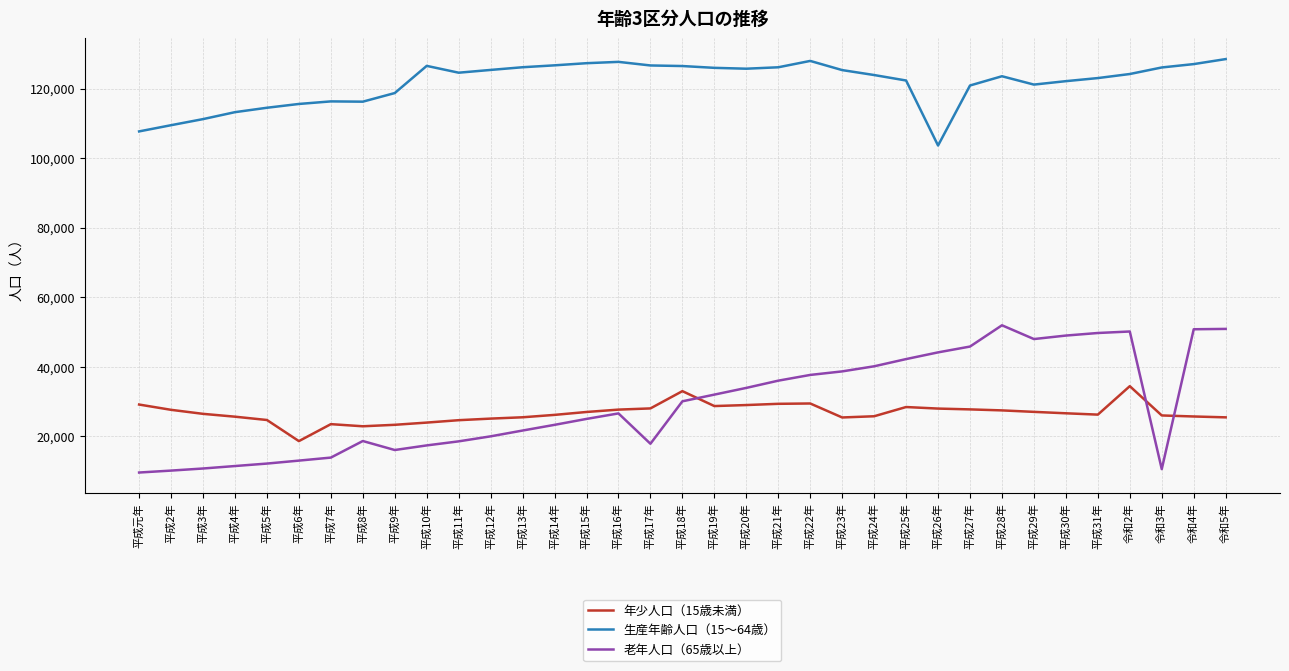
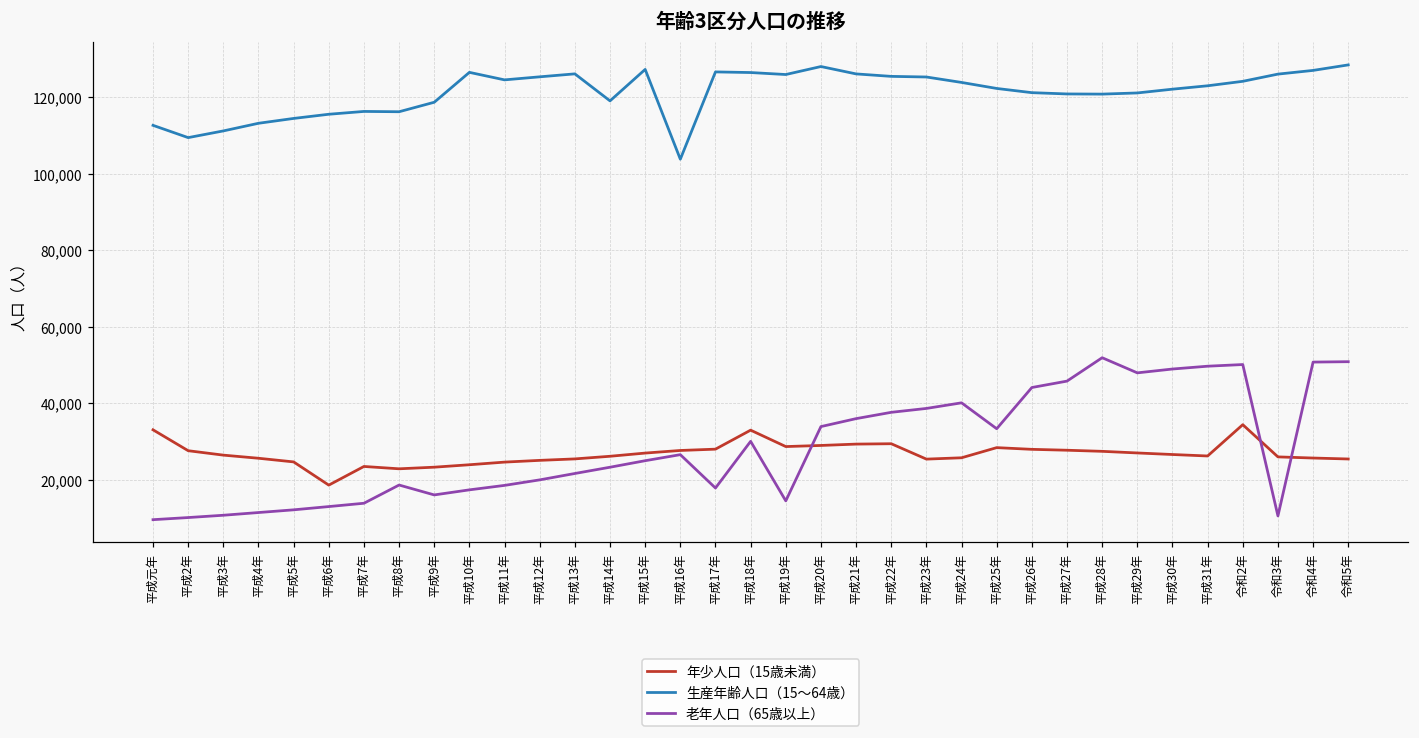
  {
    "年少人口（15歳未満）": {
-     "平成元年": "29,000",
+     "平成元年": "33,000",
      "平成2年": "28,000",
      "平成3年": "26,000",
      "平成4年": "26,000",
      "平成5年": "25,000",
      "平成6年": "19,000",
      "平成7年": "24,000",
      "平成8年": "23,000",
      "平成9年": "23,000",
      "平成10年": "24,000",
      "平成11年": "25,000",
      "平成12年": "25,000",
      "平成13年": "25,000",
      "平成14年": "26,000",
      "平成15年": "27,000",
      "平成16年": "28,000",
      "平成17年": "28,000",
      "平成18年": "33,000",
      "平成19年": "29,000",
      "平成20年": "29,000",
      "平成21年": "29,000",
      "平成22年": "29,000",
      "平成23年": "25,000",
      "平成24年": "26,000",
      "平成25年": "28,000",
      "平成26年": "28,000",
      "平成27年": "28,000",
      "平成28年": "27,000",
      "平成29年": "27,000",
      "平成30年": "27,000",
      "平成31年": "26,000",
      "令和2年": "34,000",
      "令和3年": "26,000",
      "令和4年": "26,000",
      "令和5年": "25,000"
    },
    "生産年齢人口（15～64歳）": {
-     "平成元年": "108,000",
+     "平成元年": "113,000",
      "平成2年": "109,000",
      "平成3年": "111,000",
      "平成4年": "113,000",
      "平成5年": "114,000",
      "平成6年": "116,000",
      "平成7年": "116,000",
      "平成8年": "116,000",
      "平成9年": "119,000",
      "平成10年": "127,000",
      "平成11年": "125,000",
      "平成12年": "125,000",
      "平成13年": "126,000",
-     "平成14年": "127,000",
+     "平成14年": "119,000",
      "平成15年": "127,000",
-     "平成16年": "128,000",
+     "平成16年": "104,000",
      "平成17年": "127,000",
      "平成18年": "126,000",
      "平成19年": "126,000",
-     "平成20年": "126,000",
+     "平成20年": "128,000",
      "平成21年": "126,000",
-     "平成22年": "128,000",
+     "平成22年": "125,000",
      "平成23年": "125,000",
      "平成24年": "124,000",
      "平成25年": "122,000",
-     "平成26年": "104,000",
+     "平成26年": "121,000",
      "平成27年": "121,000",
-     "平成28年": "124,000",
+     "平成28年": "121,000",
      "平成29年": "121,000",
      "平成30年": "122,000",
      "平成31年": "123,000",
      "令和2年": "124,000",
      "令和3年": "126,000",
      "令和4年": "127,000",
      "令和5年": "128,000"
    },
    "老年人口（65歳以上）": {
      "平成元年": "10,000",
      "平成2年": "10,000",
      "平成3年": "11,000",
      "平成4年": "11,000",
      "平成5年": "12,000",
      "平成6年": "13,000",
      "平成7年": "14,000",
      "平成8年": "19,000",
      "平成9年": "16,000",
      "平成10年": "17,000",
      "平成11年": "19,000",
      "平成12年": "20,000",
      "平成13年": "22,000",
      "平成14年": "23,000",
      "平成15年": "25,000",
      "平成16年": "27,000",
      "平成17年": "18,000",
      "平成18年": "30,000",
-     "平成19年": "32,000",
+     "平成19年": "15,000",
      "平成20年": "34,000",
      "平成21年": "36,000",
      "平成22年": "38,000",
      "平成23年": "39,000",
      "平成24年": "40,000",
-     "平成25年": "42,000",
+     "平成25年": "33,000",
      "平成26年": "44,000",
      "平成27年": "46,000",
      "平成28年": "52,000",
      "平成29年": "48,000",
      "平成30年": "49,000",
      "平成31年": "50,000",
      "令和2年": "50,000",
      "令和3年": "11,000",
      "令和4年": "51,000",
      "令和5年": "51,000"
    }
  }
